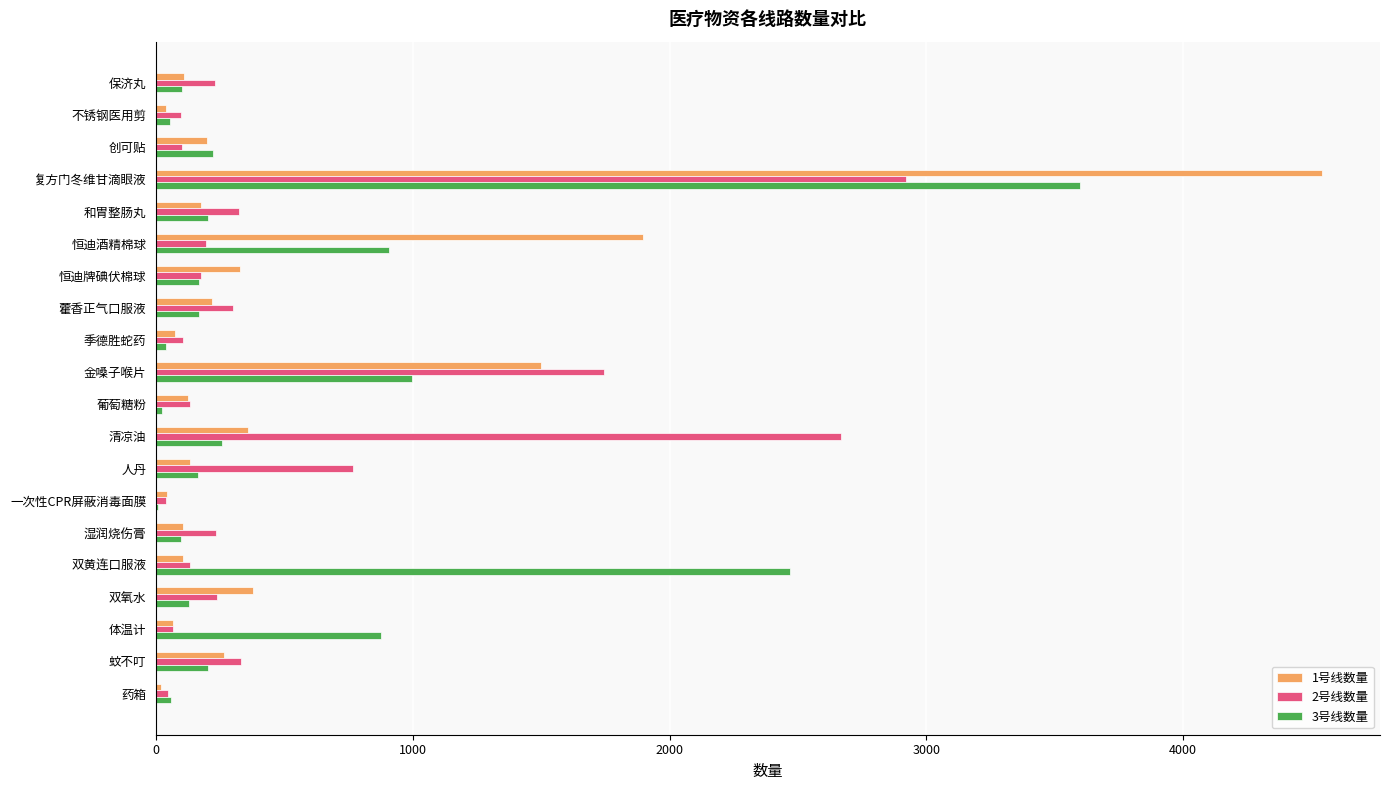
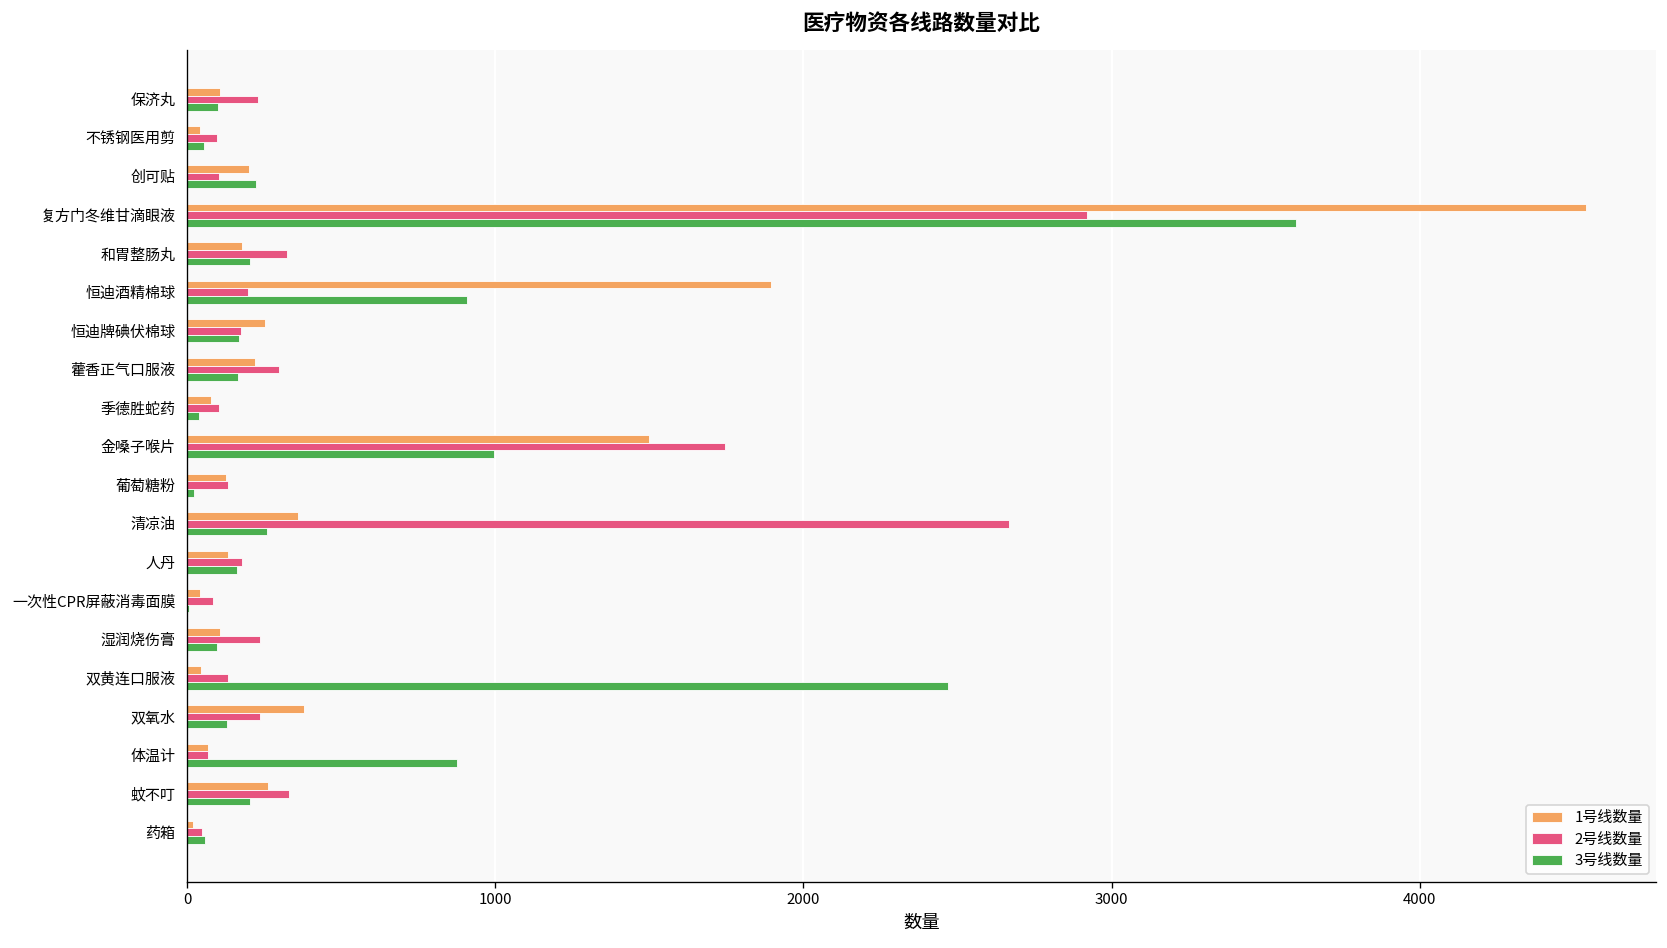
  {
    "1号线数量": {
      "保济丸": 110,
      "不锈钢医用剪": 40,
      "创可贴": 200,
      "复方门冬维甘滴眼液": 4540,
      "和胃整肠丸": 180,
      "恒迪酒精棉球": 1900,
-     "恒迪牌碘伏棉球": 330,
+     "恒迪牌碘伏棉球": 250,
      "藿香正气口服液": 220,
      "季德胜蛇药": 80,
      "金嗓子喉片": 1500,
      "葡萄糖粉": 130,
      "清凉油": 360,
      "人丹": 130,
      "一次性CPR屏蔽消毒面膜": 40,
      "湿润烧伤膏": 110,
-     "双黄连口服液": 110,
+     "双黄连口服液": 50,
      "双氧水": 380,
      "体温计": 70,
      "蚊不叮": 260,
      "药箱": 20
    },
    "2号线数量": {
      "保济丸": 230,
      "不锈钢医用剪": 100,
      "创可贴": 100,
      "复方门冬维甘滴眼液": 2920,
      "和胃整肠丸": 330,
      "恒迪酒精棉球": 200,
      "恒迪牌碘伏棉球": 180,
      "藿香正气口服液": 300,
      "季德胜蛇药": 100,
      "金嗓子喉片": 1750,
      "葡萄糖粉": 130,
      "清凉油": 2670,
-     "人丹": 770,
-     "一次性CPR屏蔽消毒面膜": 40,
+     "人丹": 180,
+     "一次性CPR屏蔽消毒面膜": 80,
      "湿润烧伤膏": 240,
      "双黄连口服液": 130,
      "双氧水": 240,
      "体温计": 70,
      "蚊不叮": 330,
      "药箱": 50
    },
    "3号线数量": {
      "保济丸": 100,
      "不锈钢医用剪": 50,
      "创可贴": 220,
      "复方门冬维甘滴眼液": 3600,
      "和胃整肠丸": 200,
      "恒迪酒精棉球": 910,
      "恒迪牌碘伏棉球": 170,
      "藿香正气口服液": 170,
      "季德胜蛇药": 40,
      "金嗓子喉片": 1000,
      "葡萄糖粉": 20,
      "清凉油": 260,
      "人丹": 160,
      "湿润烧伤膏": 100,
      "双黄连口服液": 2470,
      "双氧水": 130,
      "体温计": 880,
      "蚊不叮": 200,
      "药箱": 60
    }
  }
